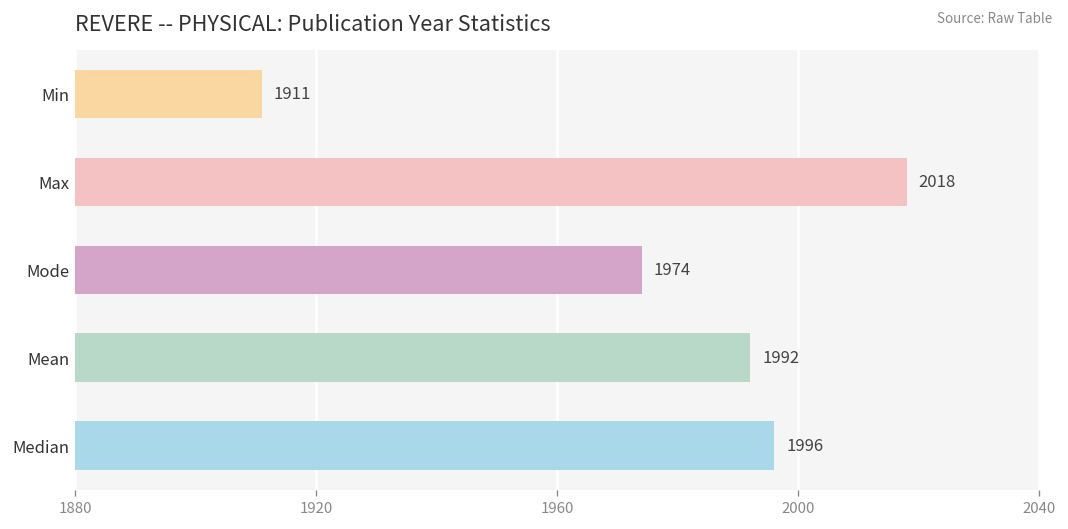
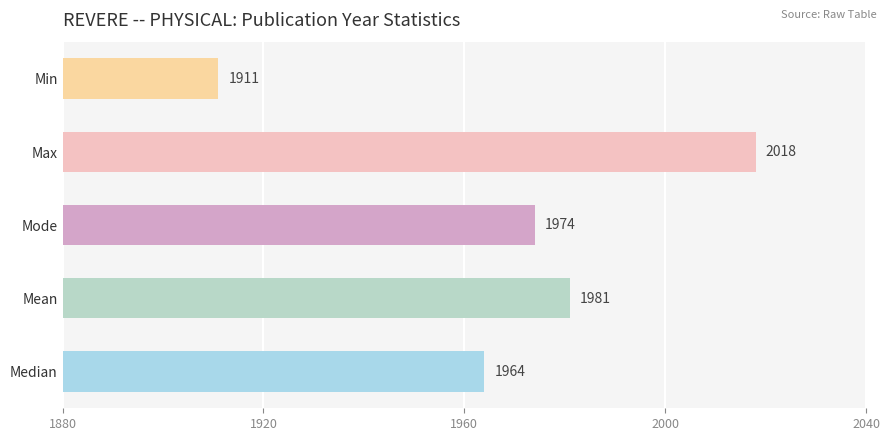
  {
    "Min": 1911,
    "Max": 2018,
    "Mode": 1974,
-   "Mean": 1992,
-   "Median": 1996
+   "Mean": 1981,
+   "Median": 1964
  }
